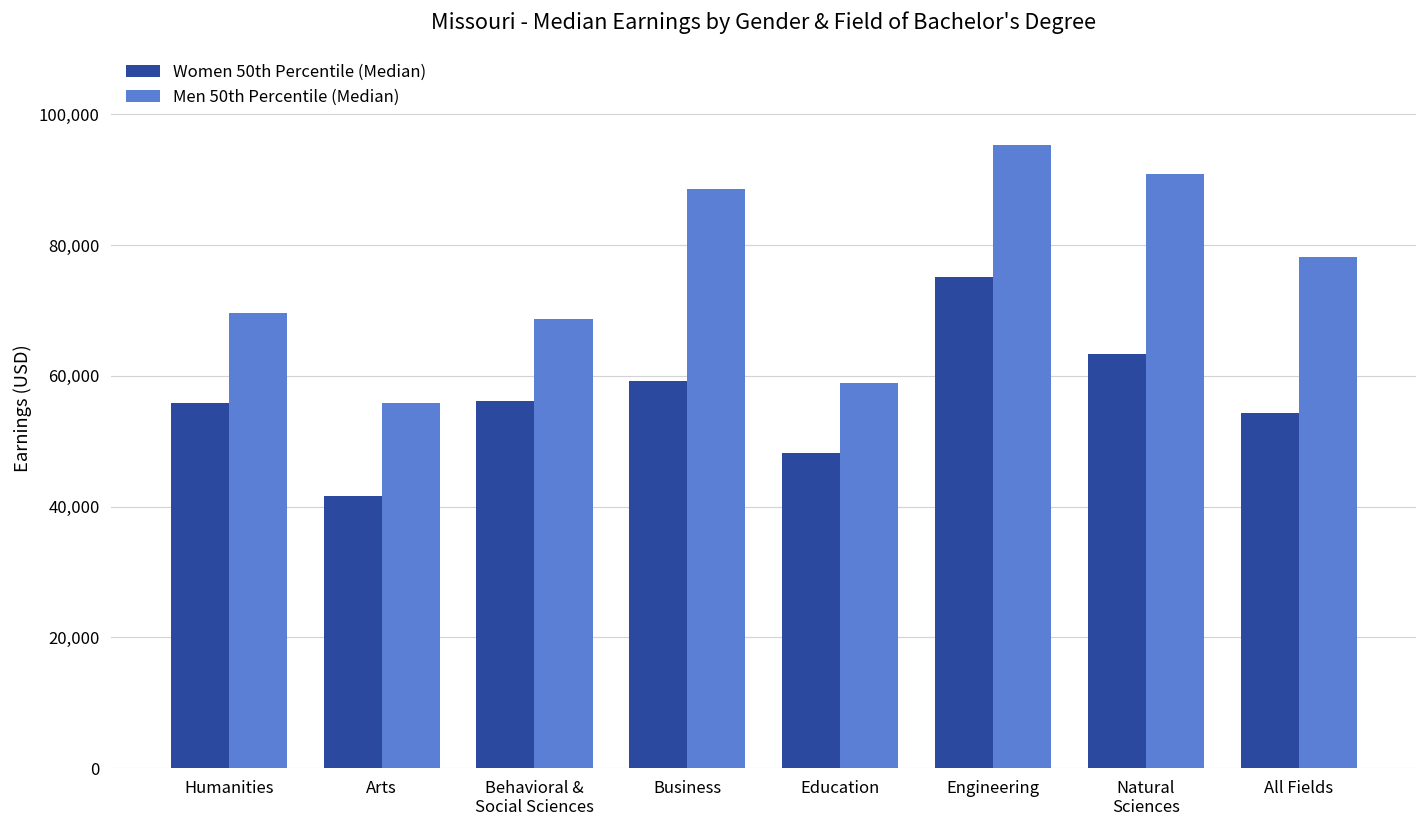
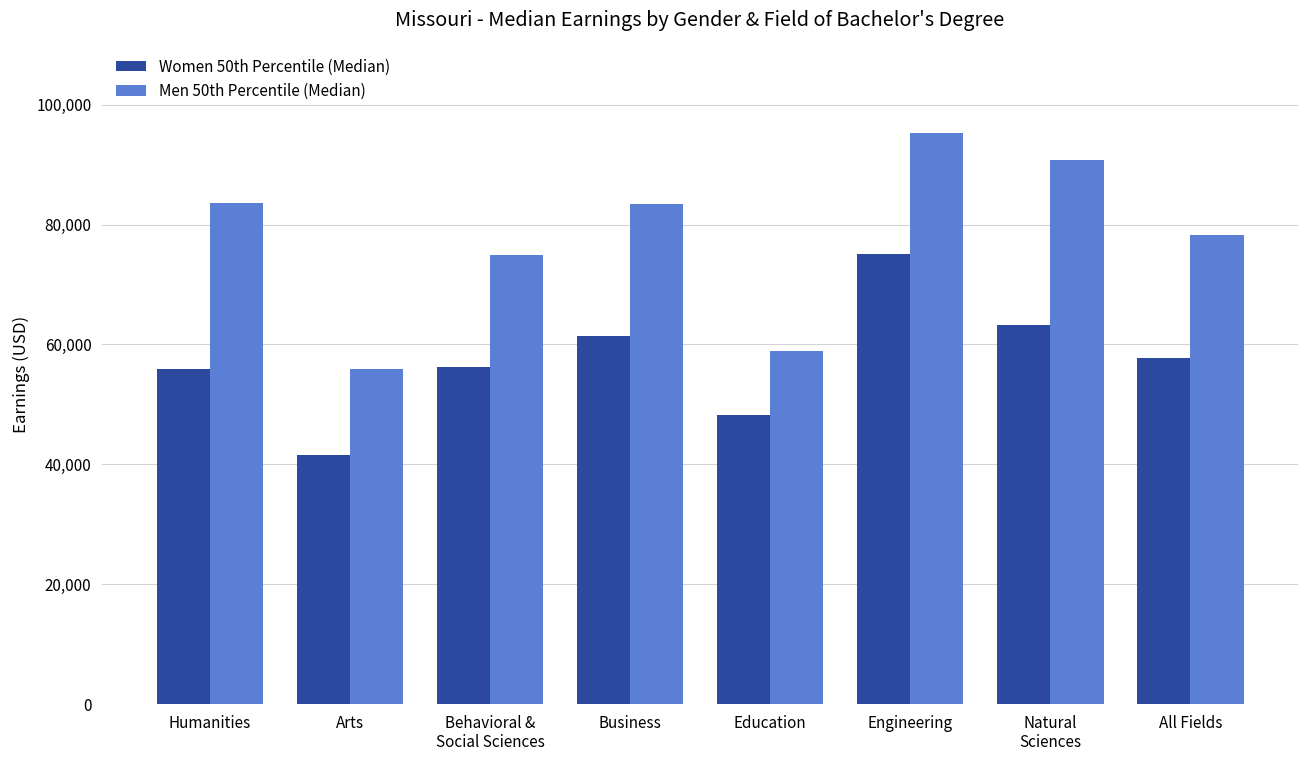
  {
    "Women 50th Percentile (Median)": {
      "Humanities": "56,000",
      "Arts": "42,000",
      "Behavioral & Social Sciences": "56,000",
-     "Business": "59,000",
+     "Business": "61,000",
      "Education": "48,000",
      "Engineering": "75,000",
      "Natural Sciences": "63,000",
-     "All Fields": "54,000"
+     "All Fields": "58,000"
    },
    "Men 50th Percentile (Median)": {
-     "Humanities": "70,000",
+     "Humanities": "84,000",
      "Arts": "56,000",
-     "Behavioral & Social Sciences": "69,000",
-     "Business": "89,000",
+     "Behavioral & Social Sciences": "75,000",
+     "Business": "83,000",
      "Education": "59,000",
      "Engineering": "95,000",
      "Natural Sciences": "91,000",
      "All Fields": "78,000"
    }
  }
